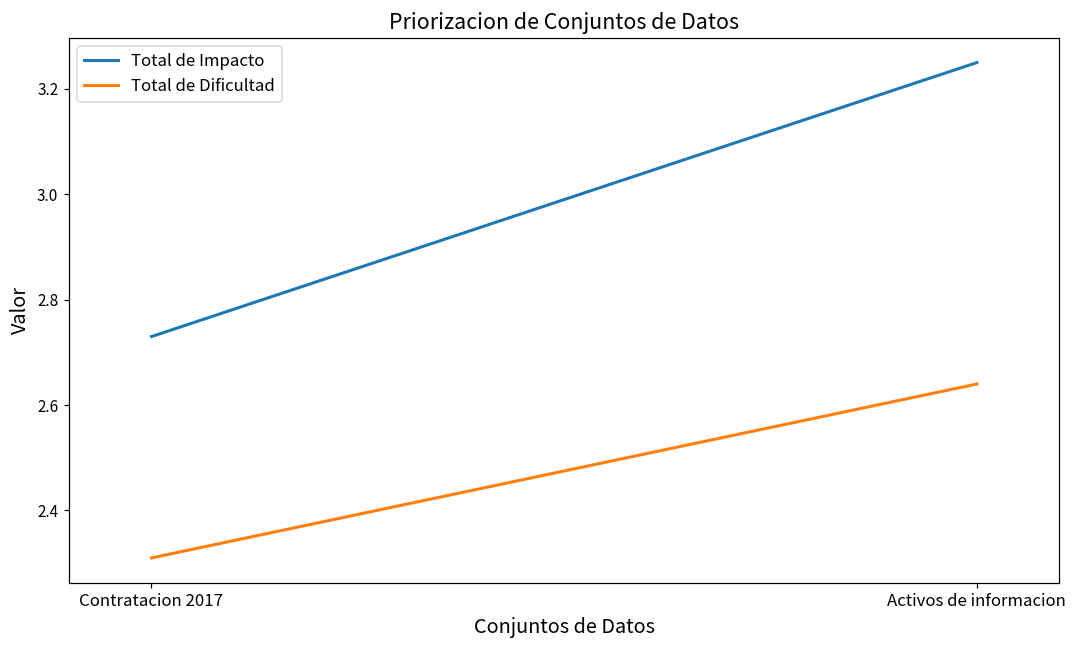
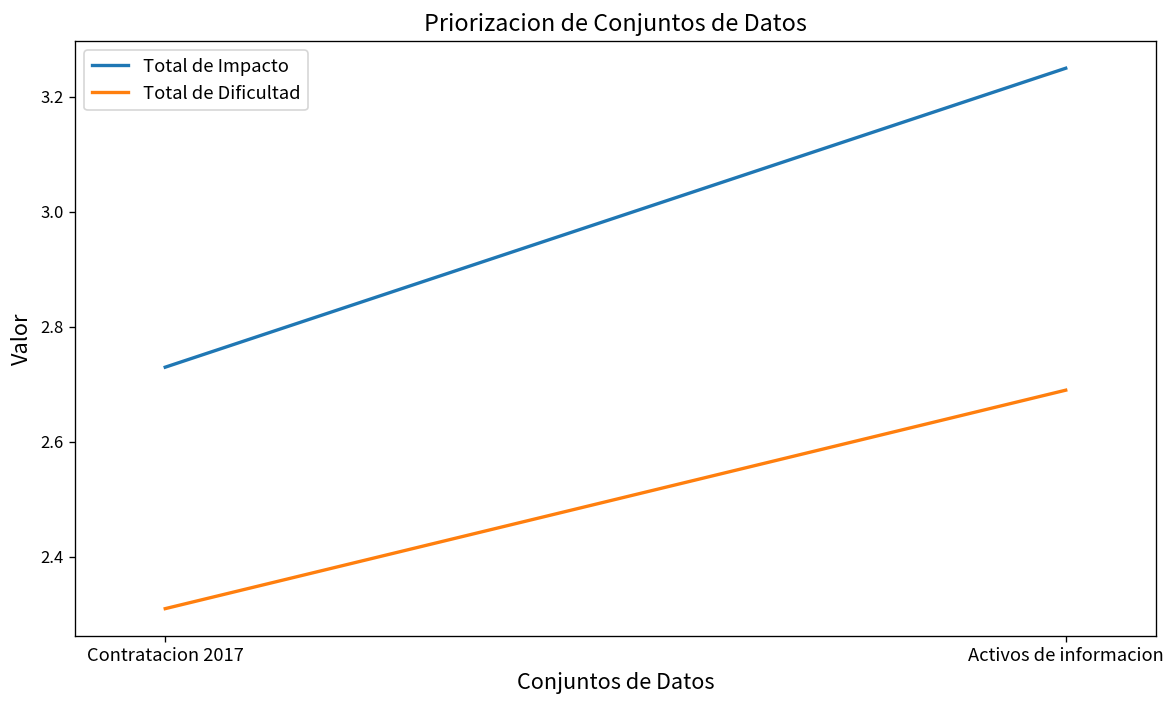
  {
    "Total de Impacto": {
      "Contratacion 2017": 2.73,
      "Activos de informacion": 3.25
    },
    "Total de Dificultad": {
      "Contratacion 2017": 2.31,
-     "Activos de informacion": 2.64
+     "Activos de informacion": 2.69
    }
  }
